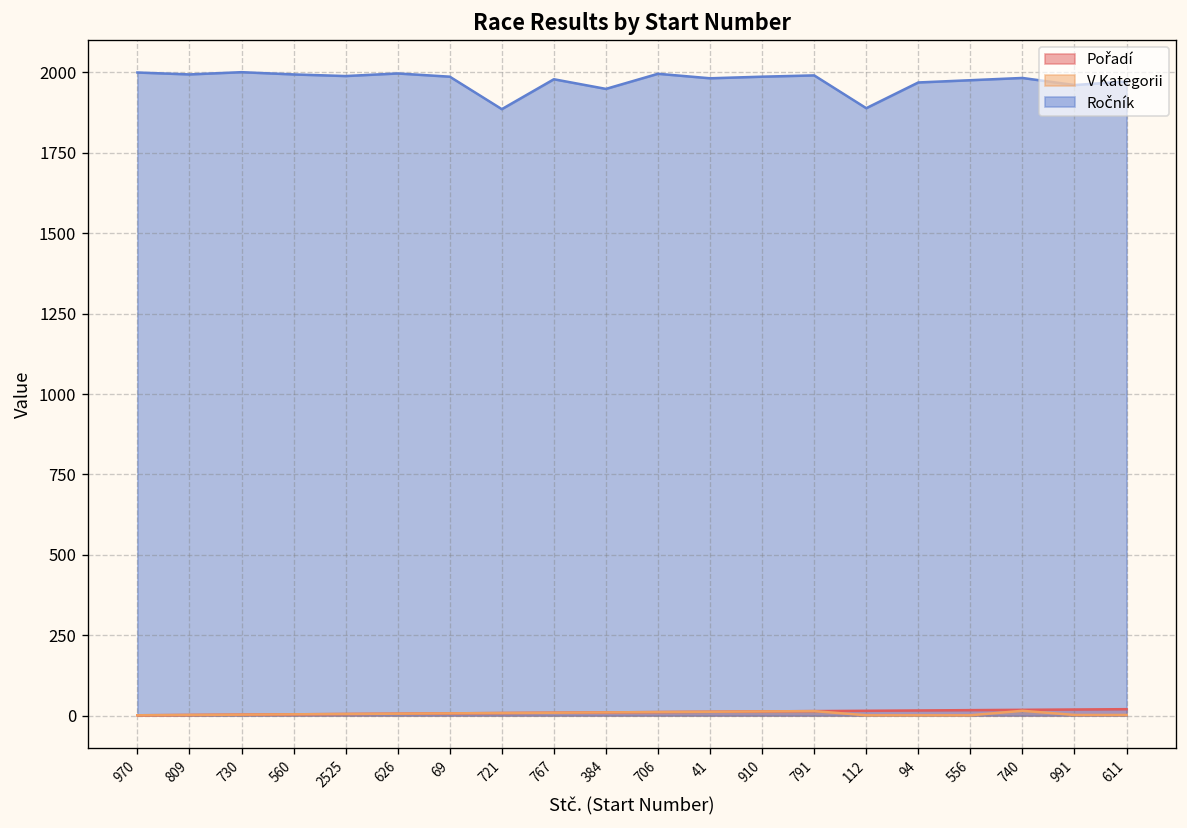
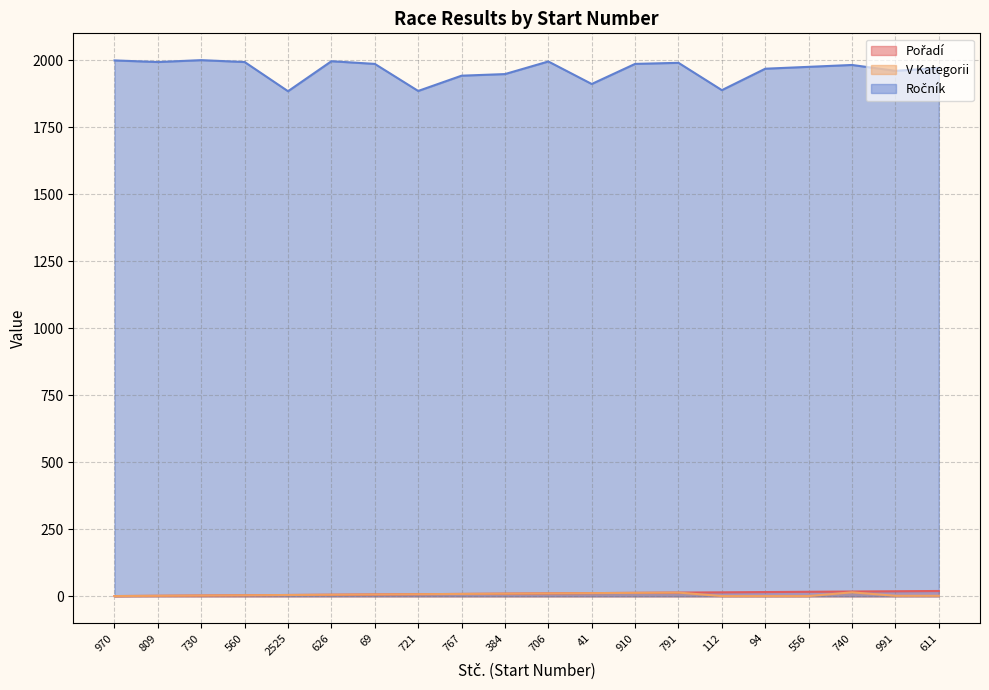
  {
    "Ročník": {
      "970": 2000,
      "809": 1990,
      "730": 2000,
      "560": 1990,
-     "2525": 1990,
+     "2525": 1890,
      "626": 2000,
      "69": 1990,
      "721": 1890,
-     "767": 1980,
+     "767": 1940,
      "384": 1950,
      "706": 2000,
-     "41": 1980,
+     "41": 1910,
      "910": 1990,
      "791": 1990,
      "112": 1890,
      "94": 1970,
      "556": 1980,
      "740": 1980
    }
  }
